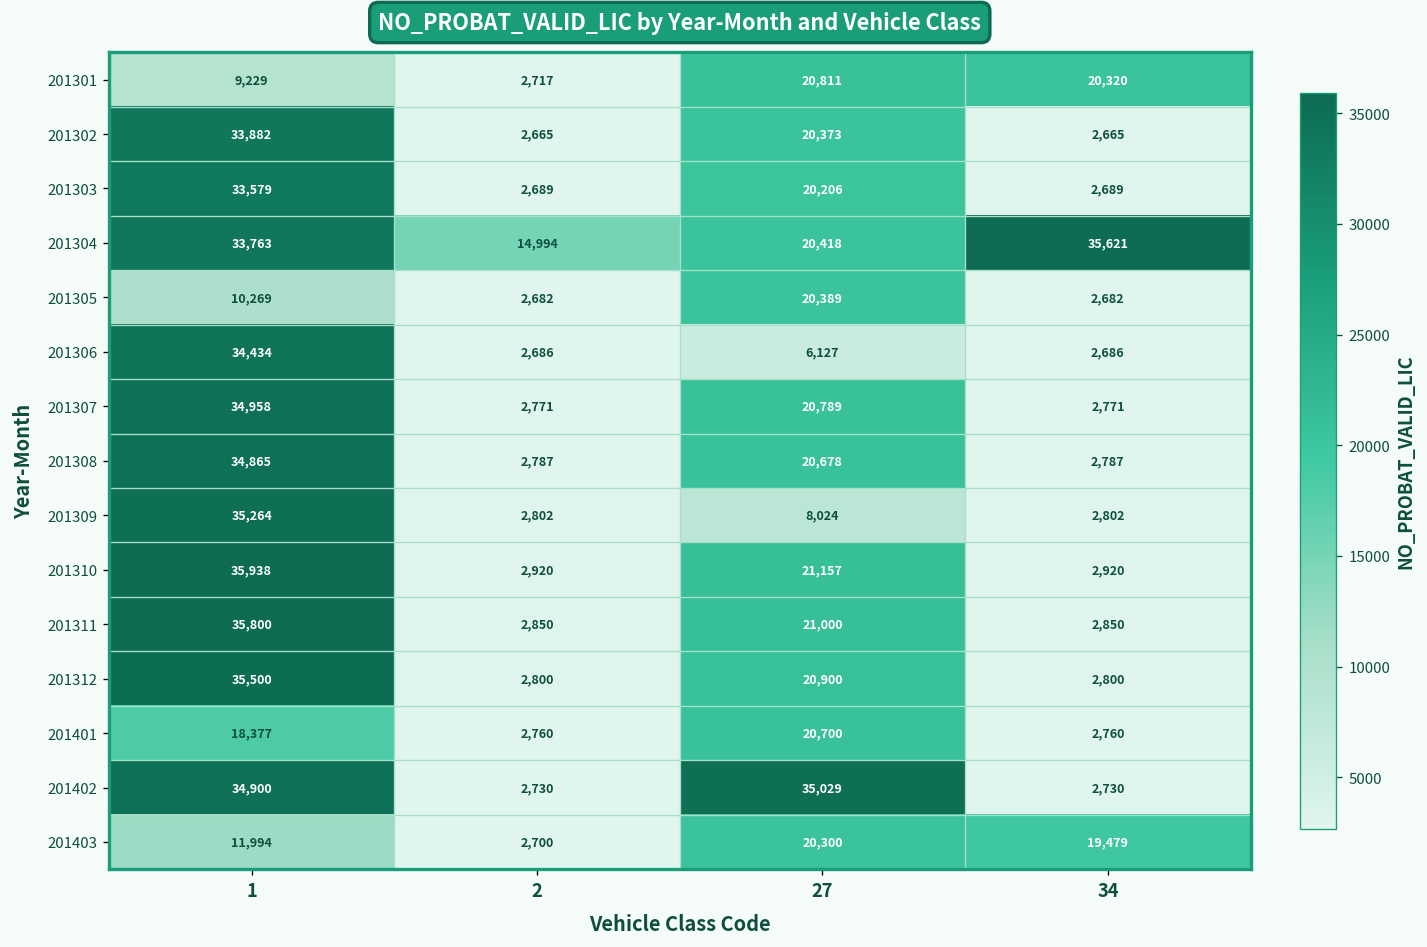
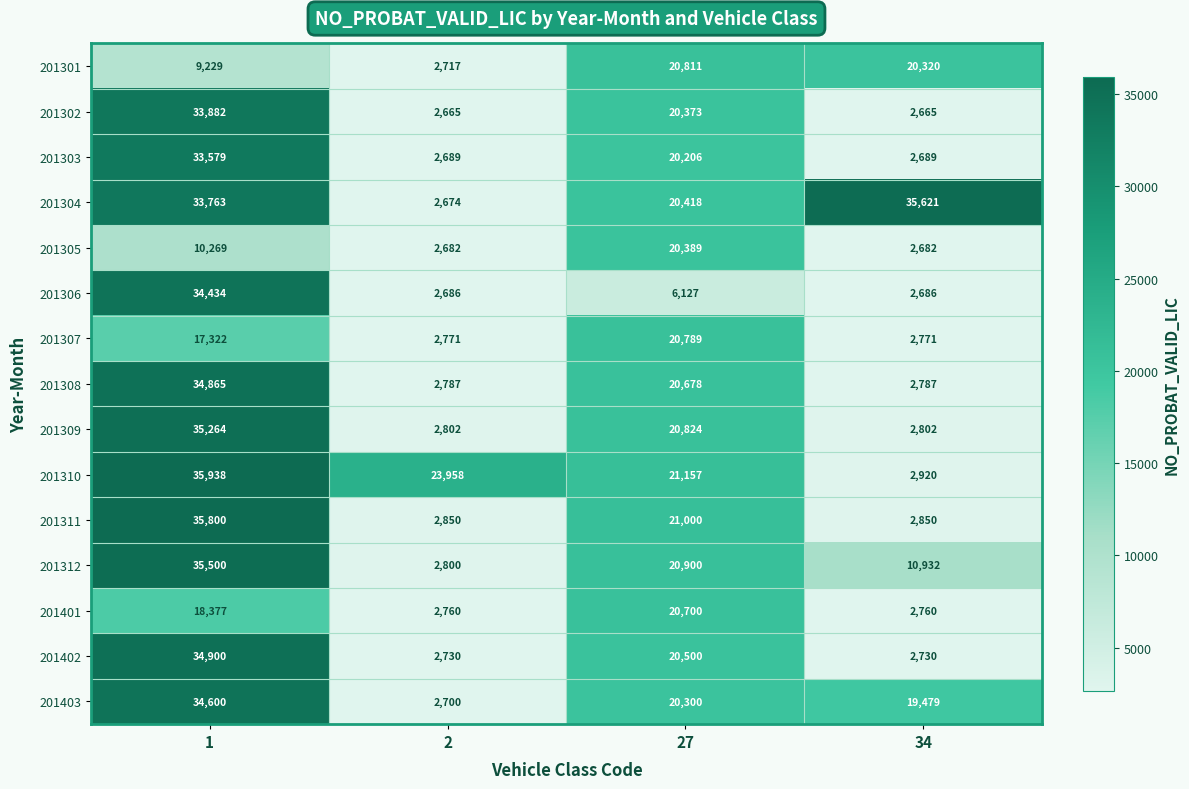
  {
    "201301": {
      "1": "9,229",
      "2": "2,717",
      "27": "20,811",
      "34": "20,320"
    },
    "201302": {
      "1": "33,882",
      "2": "2,665",
      "27": "20,373",
      "34": "2,665"
    },
    "201303": {
      "1": "33,579",
      "2": "2,689",
      "27": "20,206",
      "34": "2,689"
    },
    "201304": {
      "1": "33,763",
-     "2": "14,994",
+     "2": "2,674",
      "27": "20,418",
      "34": "35,621"
    },
    "201305": {
      "1": "10,269",
      "2": "2,682",
      "27": "20,389",
      "34": "2,682"
    },
    "201306": {
      "1": "34,434",
      "2": "2,686",
      "27": "6,127",
      "34": "2,686"
    },
    "201307": {
-     "1": "34,958",
+     "1": "17,322",
      "2": "2,771",
      "27": "20,789",
      "34": "2,771"
    },
    "201308": {
      "1": "34,865",
      "2": "2,787",
      "27": "20,678",
      "34": "2,787"
    },
    "201309": {
      "1": "35,264",
      "2": "2,802",
-     "27": "8,024",
+     "27": "20,824",
      "34": "2,802"
    },
    "201310": {
      "1": "35,938",
-     "2": "2,920",
+     "2": "23,958",
      "27": "21,157",
      "34": "2,920"
    },
    "201311": {
      "1": "35,800",
      "2": "2,850",
      "27": "21,000",
      "34": "2,850"
    },
    "201312": {
      "1": "35,500",
      "2": "2,800",
      "27": "20,900",
-     "34": "2,800"
+     "34": "10,932"
    },
    "201401": {
      "1": "18,377",
      "2": "2,760",
      "27": "20,700",
      "34": "2,760"
    },
    "201402": {
      "1": "34,900",
      "2": "2,730",
-     "27": "35,029",
+     "27": "20,500",
      "34": "2,730"
    },
    "201403": {
-     "1": "11,994",
+     "1": "34,600",
      "2": "2,700",
      "27": "20,300",
      "34": "19,479"
    }
  }
